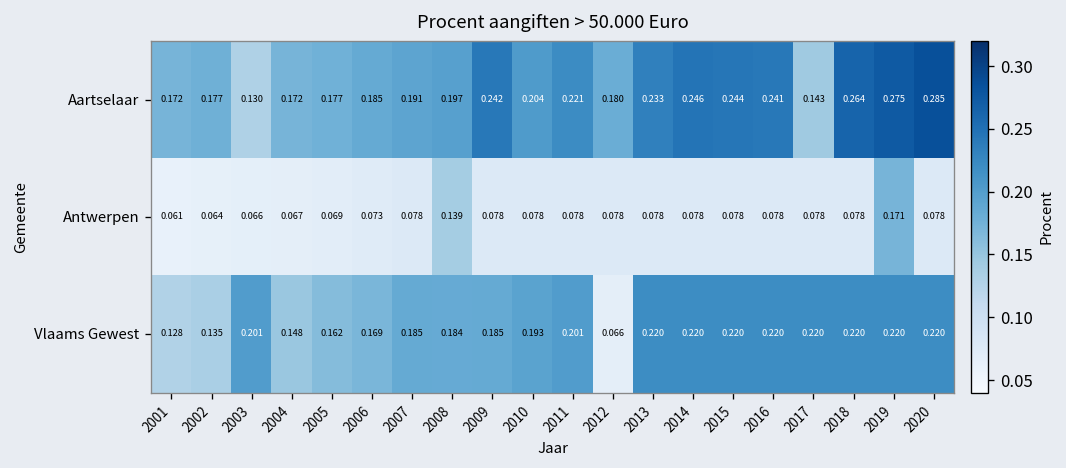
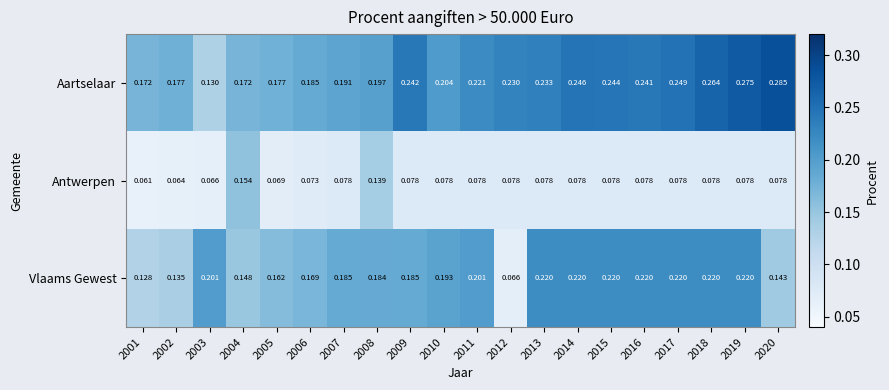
  {
    "Aartselaar": {
      "2001": 0.172,
      "2002": 0.177,
      "2003": 0.130,
      "2004": 0.172,
      "2005": 0.177,
      "2006": 0.185,
      "2007": 0.191,
      "2008": 0.197,
      "2009": 0.242,
      "2010": 0.204,
      "2011": 0.221,
-     "2012": 0.180,
+     "2012": 0.230,
      "2013": 0.233,
      "2014": 0.246,
      "2015": 0.244,
      "2016": 0.241,
-     "2017": 0.143,
+     "2017": 0.249,
      "2018": 0.264,
      "2019": 0.275,
      "2020": 0.285
    },
    "Antwerpen": {
      "2001": 0.061,
      "2002": 0.064,
      "2003": 0.066,
-     "2004": 0.067,
+     "2004": 0.154,
      "2005": 0.069,
      "2006": 0.073,
      "2007": 0.078,
      "2008": 0.139,
      "2009": 0.078,
      "2010": 0.078,
      "2011": 0.078,
      "2012": 0.078,
      "2013": 0.078,
      "2014": 0.078,
      "2015": 0.078,
      "2016": 0.078,
      "2017": 0.078,
      "2018": 0.078,
-     "2019": 0.171,
+     "2019": 0.078,
      "2020": 0.078
    },
    "Vlaams Gewest": {
      "2001": 0.128,
      "2002": 0.135,
      "2003": 0.201,
      "2004": 0.148,
      "2005": 0.162,
      "2006": 0.169,
      "2007": 0.185,
      "2008": 0.184,
      "2009": 0.185,
      "2010": 0.193,
      "2011": 0.201,
      "2012": 0.066,
      "2013": 0.220,
      "2014": 0.220,
      "2015": 0.220,
      "2016": 0.220,
      "2017": 0.220,
      "2018": 0.220,
      "2019": 0.220,
-     "2020": 0.220
+     "2020": 0.143
    }
  }
